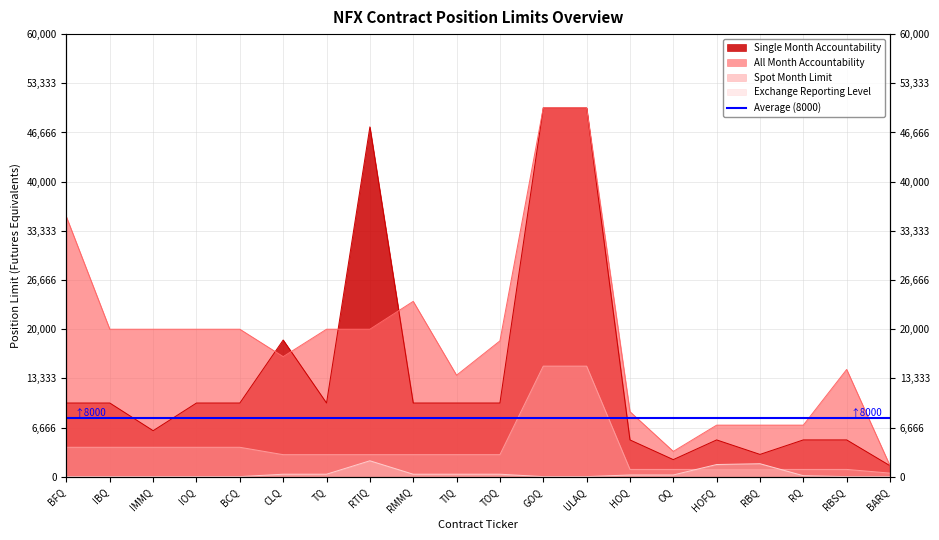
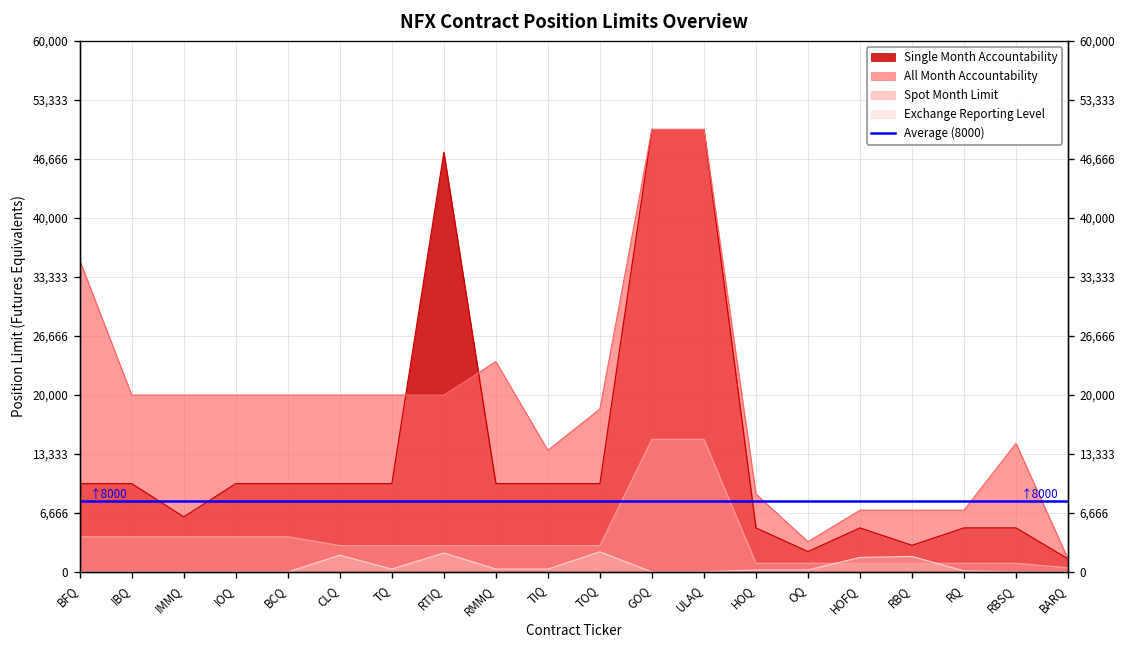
  {
    "Single Month Accountability": {
      "BFQ": "10,000",
      "IMMQ": "6,000",
      "IOQ": "10,000",
      "BCQ": "10,000",
-     "CLQ": "19,000",
+     "CLQ": "10,000",
      "TQ": "10,000",
      "RTIQ": "47,000",
      "RMMQ": "10,000",
      "TIQ": "10,000",
      "TOQ": "10,000",
      "HOQ": "5,000",
      "OQ": "2,000",
      "HOFQ": "5,000",
      "RBQ": "3,000",
      "RQ": "5,000"
    },
    "All Month Accountability": {
      "BFQ": "35,000",
      "IBQ": "20,000",
      "IMMQ": "20,000",
      "IOQ": "20,000",
      "BCQ": "20,000",
-     "CLQ": "16,000",
+     "CLQ": "20,000",
      "TQ": "20,000",
      "RTIQ": "20,000",
      "RMMQ": "24,000",
      "TIQ": "14,000",
      "TOQ": "18,000",
      "HOQ": "9,000",
      "OQ": "3,000",
      "HOFQ": "7,000",
      "RBQ": "7,000",
      "RQ": "7,000",
      "RBSQ": "15,000"
    },
    "Spot Month Limit": {
      "BFQ": "4,000",
      "IBQ": "4,000",
      "IMMQ": "4,000",
      "IOQ": "4,000",
      "BCQ": "4,000",
      "CLQ": "3,000",
      "TQ": "3,000",
      "RTIQ": "3,000",
      "RMMQ": "3,000",
      "TIQ": "3,000",
      "TOQ": "3,000",
      "GOQ": "15,000",
      "ULAQ": "15,000",
      "HOQ": "1,000",
      "OQ": "1,000",
      "HOFQ": "1,000",
      "RBQ": "1,000",
      "RQ": "1,000",
      "RBSQ": "1,000",
      "BARQ": "1,000"
    },
    "Exchange Reporting Level": {
      "BFQ": "0",
      "IBQ": "0",
      "IMMQ": "0",
      "IOQ": "0",
      "BCQ": "0",
-     "CLQ": "0",
+     "CLQ": "2,000",
      "TQ": "0",
      "RTIQ": "2,000",
      "RMMQ": "0",
      "TIQ": "0",
-     "TOQ": "0",
+     "TOQ": "2,000",
      "GOQ": "0",
      "ULAQ": "0",
      "HOQ": "0",
      "OQ": "0",
      "HOFQ": "2,000",
      "RBQ": "2,000",
      "RQ": "0",
      "RBSQ": "0",
      "BARQ": "0"
    }
  }
